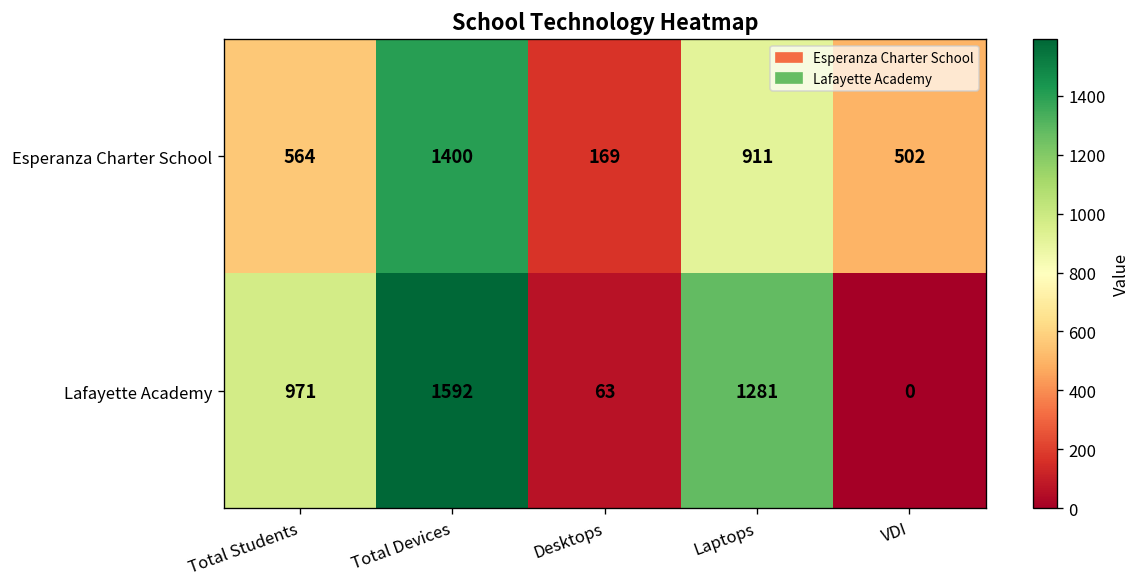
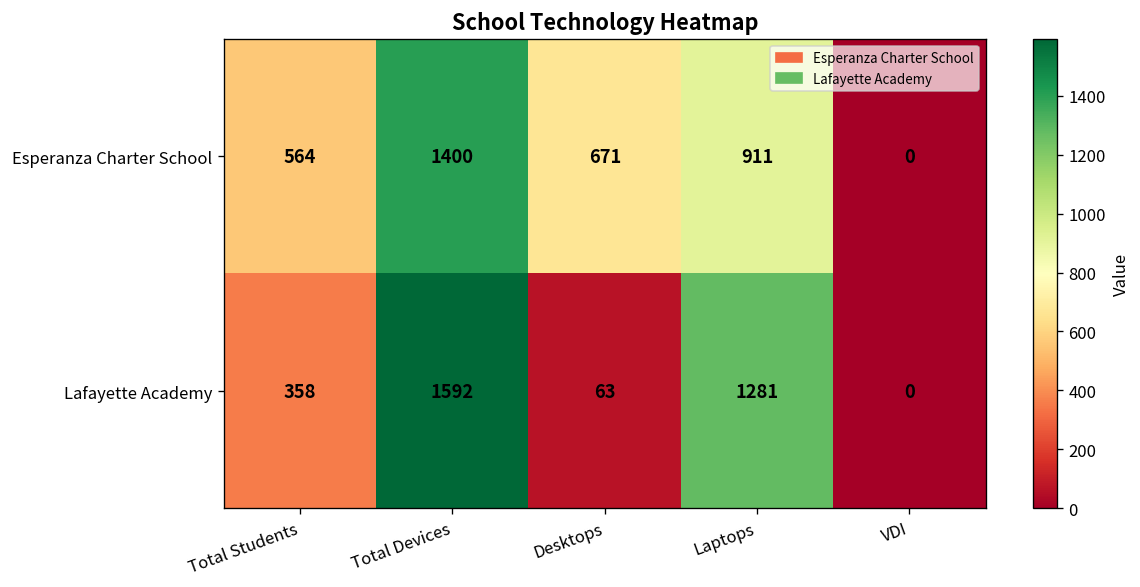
  {
    "Esperanza Charter School": {
      "Total Students": 564,
      "Total Devices": 1400,
-     "Desktops": 169,
+     "Desktops": 671,
      "Laptops": 911,
-     "VDI": 502
+     "VDI": 0
    },
    "Lafayette Academy": {
-     "Total Students": 971,
+     "Total Students": 358,
      "Total Devices": 1592,
      "Desktops": 63,
      "Laptops": 1281,
      "VDI": 0
    }
  }
